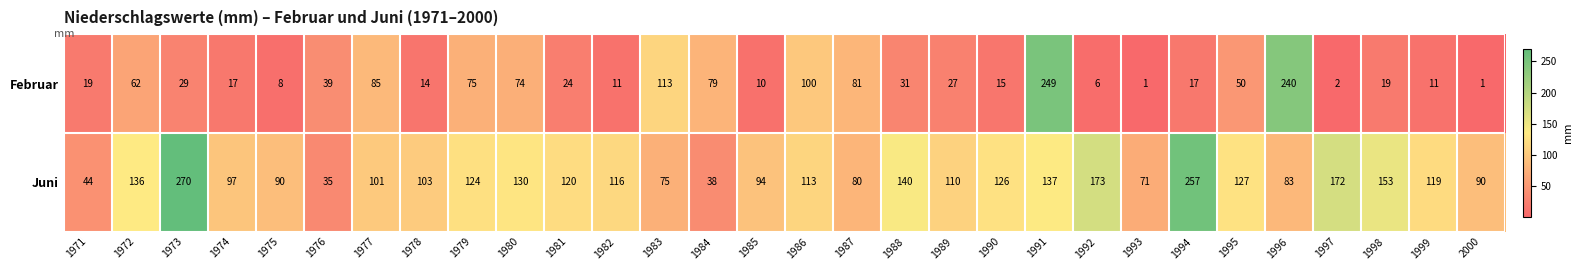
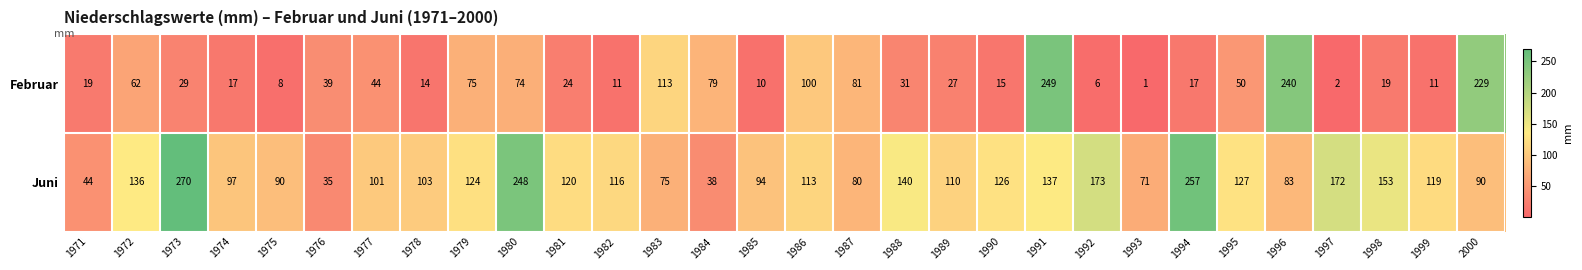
  {
    "Februar": {
      "1971": 19,
      "1972": 62,
      "1973": 29,
      "1974": 17,
      "1975": 8,
      "1976": 39,
-     "1977": 85,
+     "1977": 44,
      "1978": 14,
      "1979": 75,
      "1980": 74,
      "1981": 24,
      "1982": 11,
      "1983": 113,
      "1984": 79,
      "1985": 10,
      "1986": 100,
      "1987": 81,
      "1988": 31,
      "1989": 27,
      "1990": 15,
      "1991": 249,
      "1992": 6,
      "1993": 1,
      "1994": 17,
      "1995": 50,
      "1996": 240,
      "1997": 2,
      "1998": 19,
      "1999": 11,
-     "2000": 1
+     "2000": 229
    },
    "Juni": {
      "1971": 44,
      "1972": 136,
      "1973": 270,
      "1974": 97,
      "1975": 90,
      "1976": 35,
      "1977": 101,
      "1978": 103,
      "1979": 124,
-     "1980": 130,
+     "1980": 248,
      "1981": 120,
      "1982": 116,
      "1983": 75,
      "1984": 38,
      "1985": 94,
      "1986": 113,
      "1987": 80,
      "1988": 140,
      "1989": 110,
      "1990": 126,
      "1991": 137,
      "1992": 173,
      "1993": 71,
      "1994": 257,
      "1995": 127,
      "1996": 83,
      "1997": 172,
      "1998": 153,
      "1999": 119,
      "2000": 90
    }
  }
